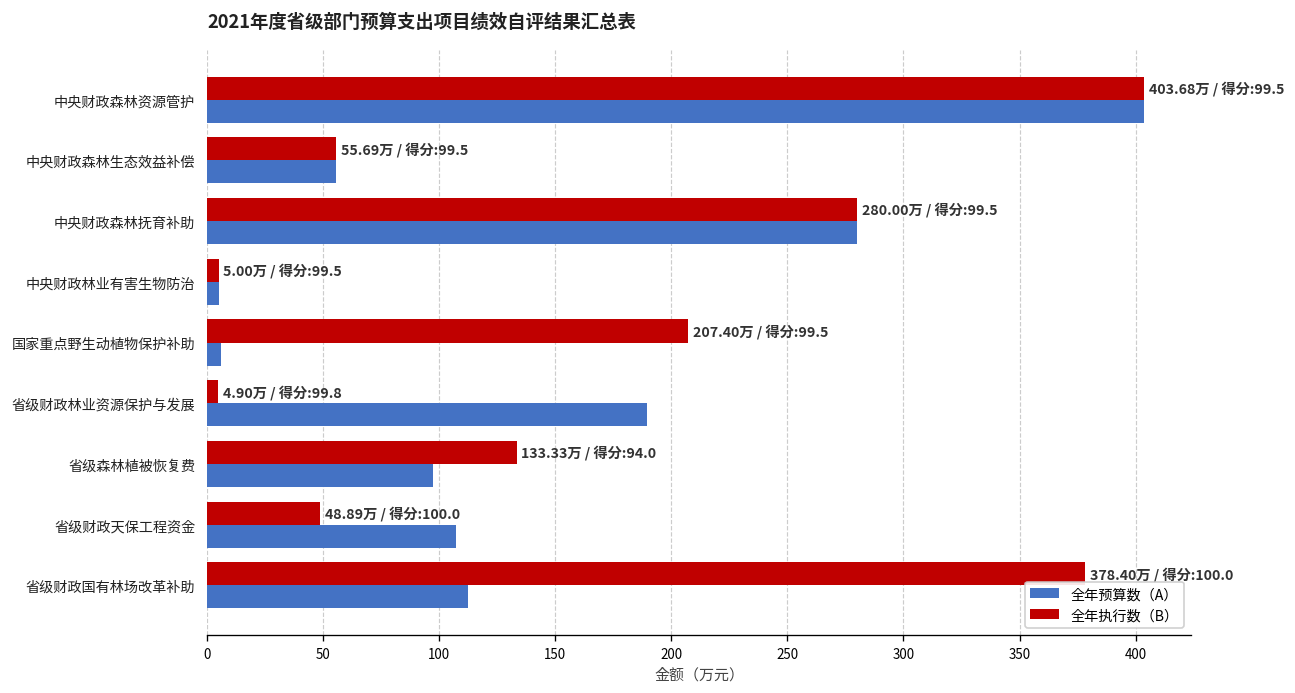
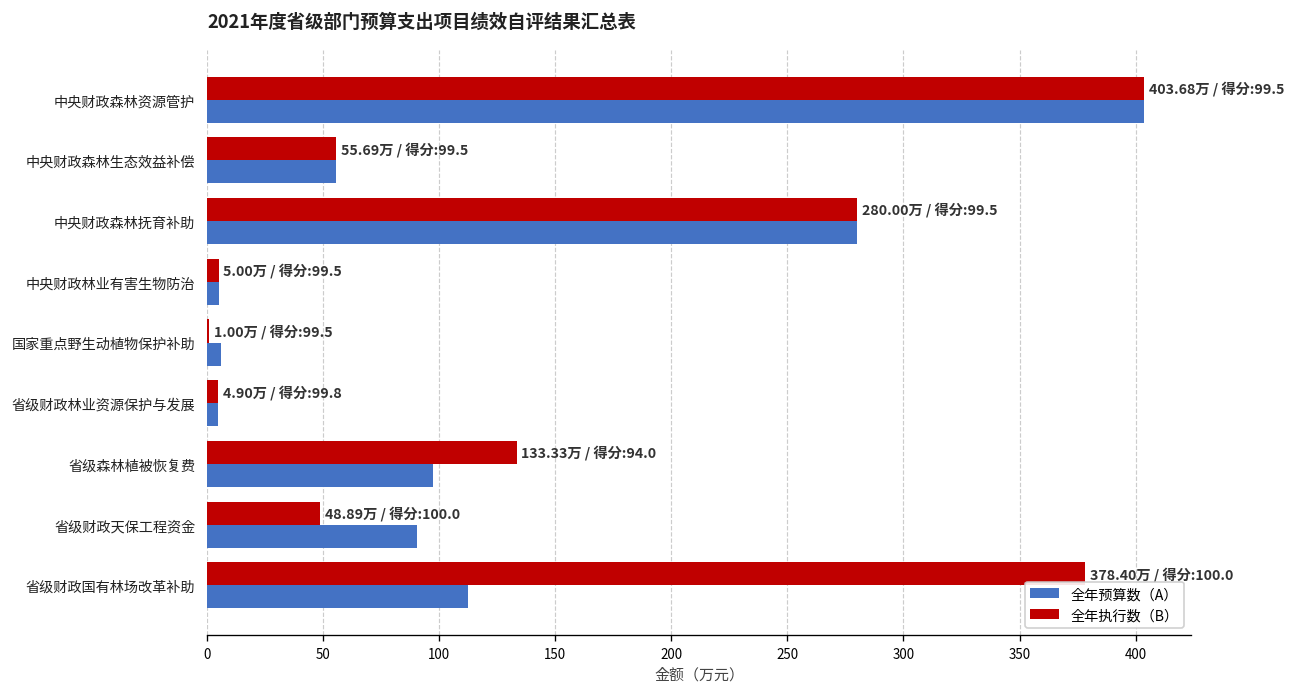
  {
    "全年预算数（A）": {
      "中央财政森林资源管护": "404",
      "中央财政森林生态效益补偿": "56",
      "中央财政森林抚育补助": "280",
      "中央财政林业有害生物防治": "5",
      "国家重点野生动植物保护补助": "6",
-     "省级财政林业资源保护与发展": "190",
+     "省级财政林业资源保护与发展": "5",
      "省级森林植被恢复费": "97",
-     "省级财政天保工程资金": "107",
+     "省级财政天保工程资金": "90",
      "省级财政国有林场改革补助": "113"
    },
    "全年执行数（B）": {
      "中央财政森林资源管护": "403.68万",
      "中央财政森林生态效益补偿": "55.69万",
      "中央财政森林抚育补助": "280.00万",
      "中央财政林业有害生物防治": "5.00万",
-     "国家重点野生动植物保护补助": "207.40万",
+     "国家重点野生动植物保护补助": "1.00万",
      "省级财政林业资源保护与发展": "4.90万",
      "省级森林植被恢复费": "133.33万",
      "省级财政天保工程资金": "48.89万"
    }
  }
